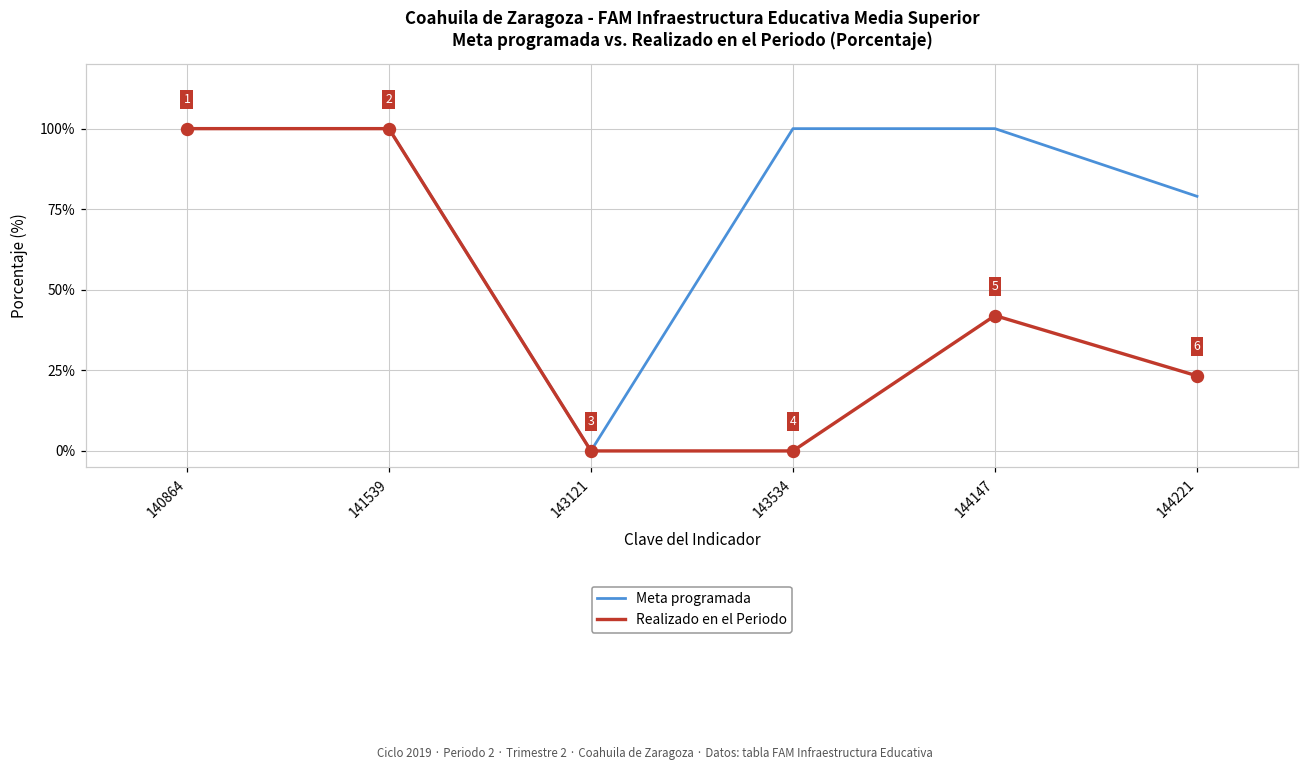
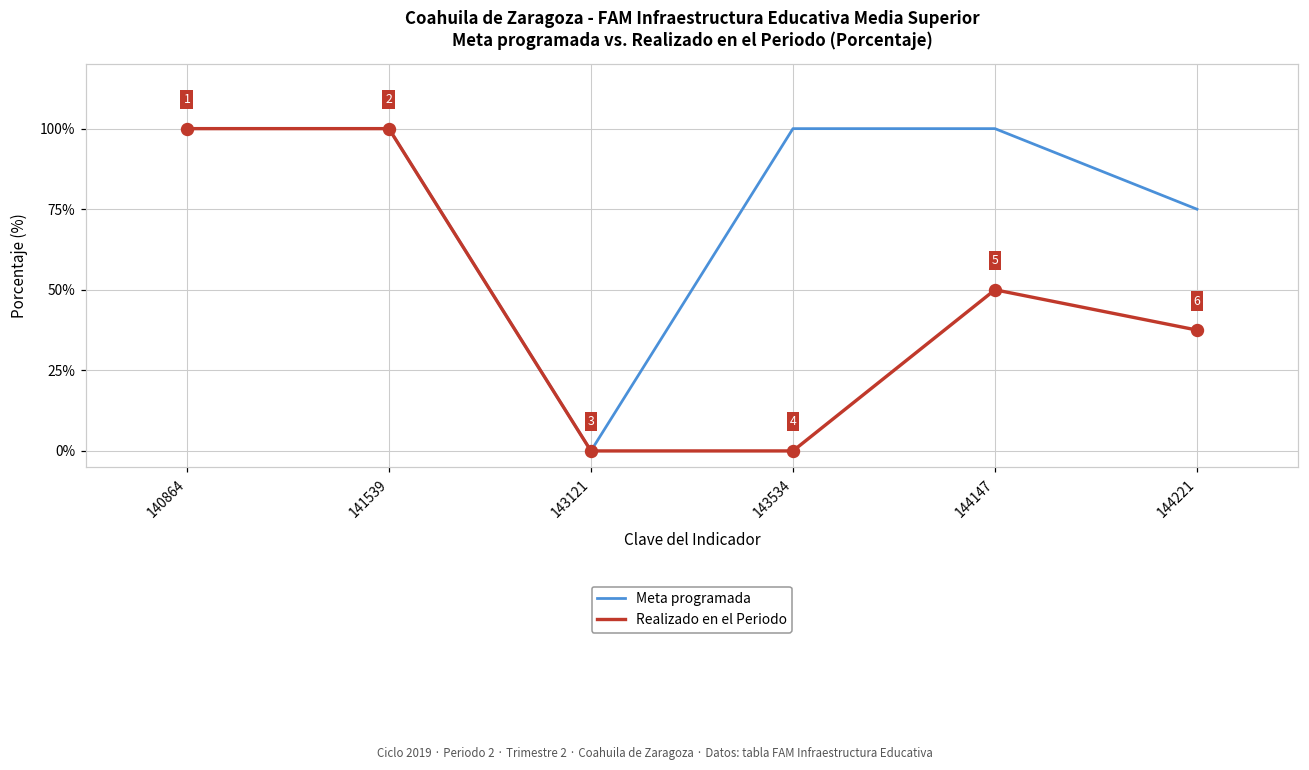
  {
    "Meta programada": {
      "143534": "100%",
      "144147": "100%",
-     "144221": "79%"
+     "144221": "75%"
    },
    "Realizado en el Periodo": {
-     "144147": "42%",
-     "144221": "23%"
+     "144147": "50%",
+     "144221": "38%"
    }
  }
